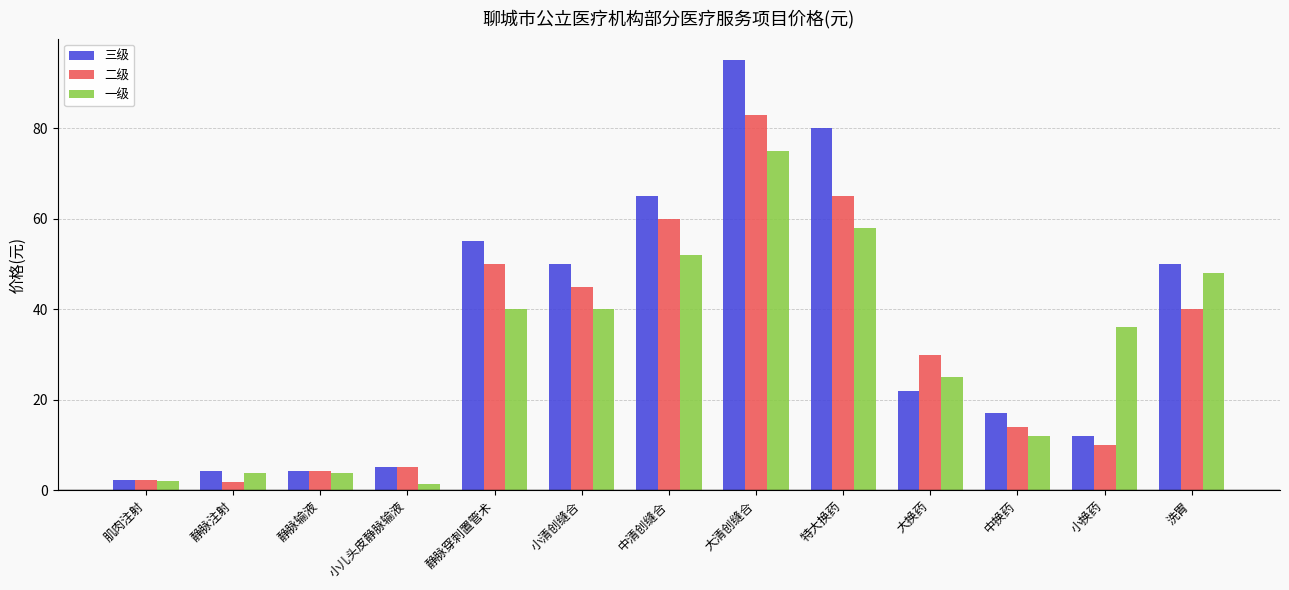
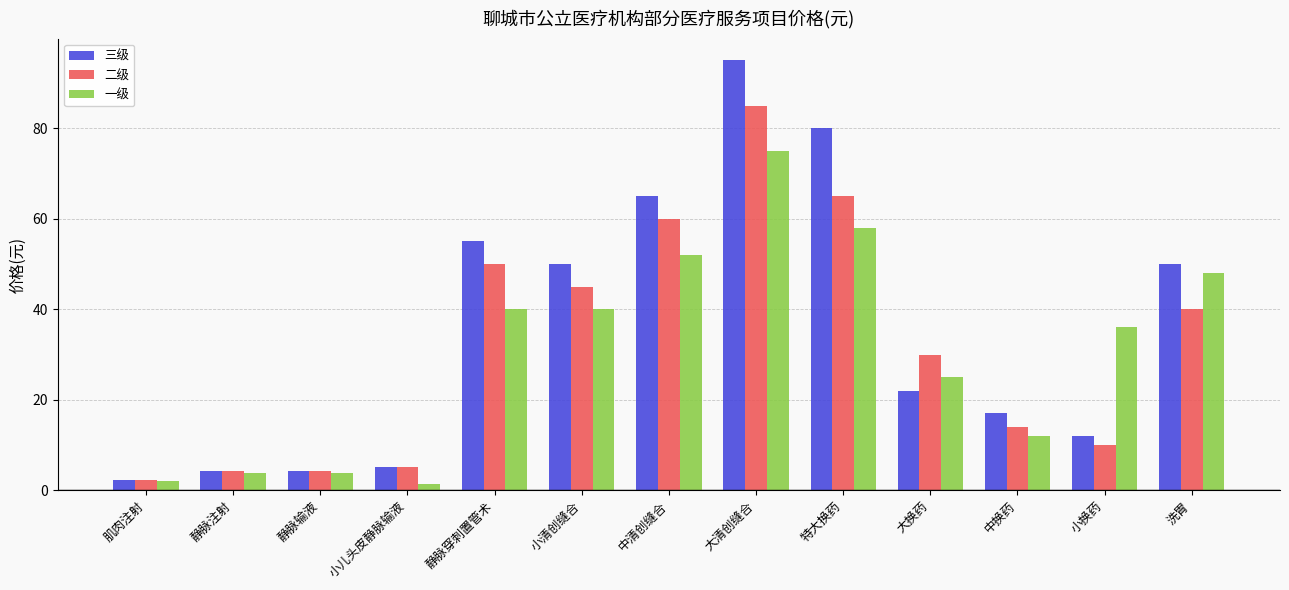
  {
    "三级": {
      "肌肉注射": 2,
      "静脉注射": 4,
      "静脉输液": 4,
      "小儿头皮静脉输液": 5,
      "静脉穿刺置管术": 55,
      "小清创缝合": 50,
      "中清创缝合": 65,
      "大清创缝合": 95,
      "特大换药": 80,
      "大换药": 22,
      "中换药": 17,
      "小换药": 12,
      "洗胃": 50
    },
    "二级": {
      "肌肉注射": 2,
-     "静脉注射": 2,
+     "静脉注射": 4,
      "静脉输液": 4,
      "小儿头皮静脉输液": 5,
      "静脉穿刺置管术": 50,
      "小清创缝合": 45,
      "中清创缝合": 60,
-     "大清创缝合": 83,
+     "大清创缝合": 85,
      "特大换药": 65,
      "大换药": 30,
      "中换药": 14,
      "小换药": 10,
      "洗胃": 40
    },
    "一级": {
      "肌肉注射": 2,
      "静脉注射": 4,
      "静脉输液": 4,
      "小儿头皮静脉输液": 2,
      "静脉穿刺置管术": 40,
      "小清创缝合": 40,
      "中清创缝合": 52,
      "大清创缝合": 75,
      "特大换药": 58,
      "大换药": 25,
      "中换药": 12,
      "小换药": 36,
      "洗胃": 48
    }
  }
